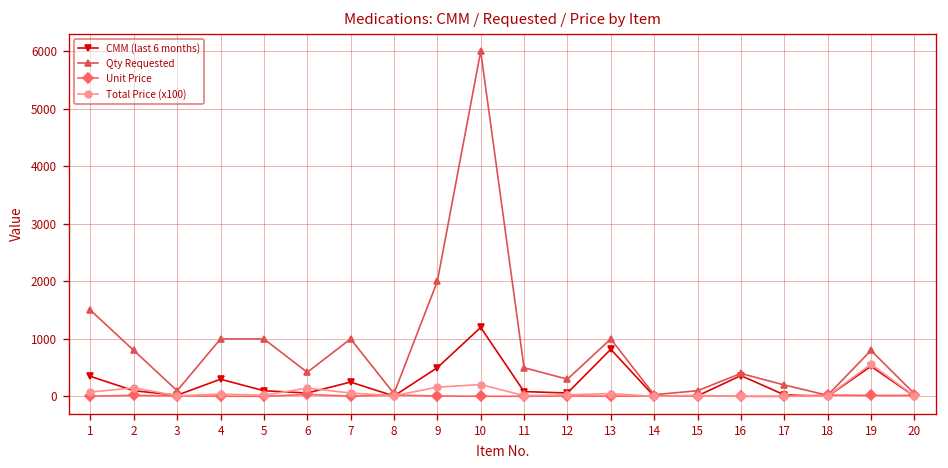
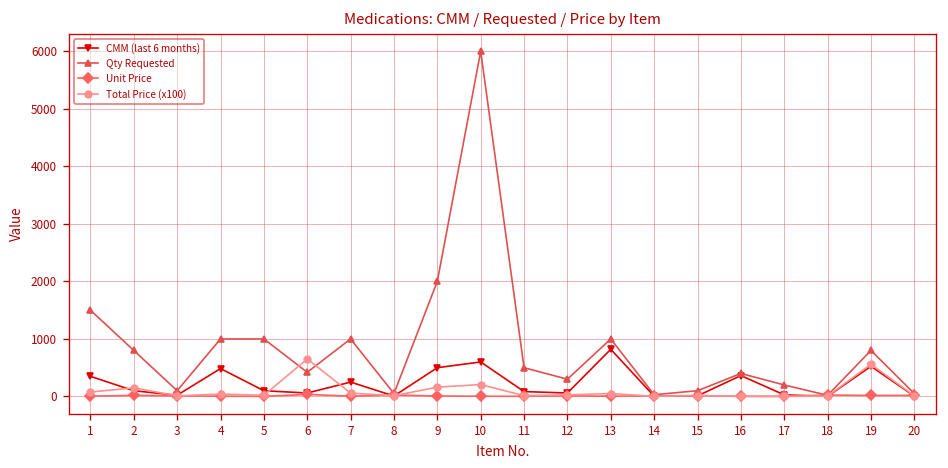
  {
    "CMM (last 6 months)": {
      "1": 400,
-     "4": 300,
+     "4": 500,
      "5": 100,
      "7": 300,
      "9": 500,
-     "10": 1200,
+     "10": 600,
      "11": 100,
      "13": 800
    },
    "Total Price (x100)": {
      "1": 100,
-     "6": 100,
+     "6": 700,
      "7": 100,
      "9": 200,
      "10": 200
    }
  }
